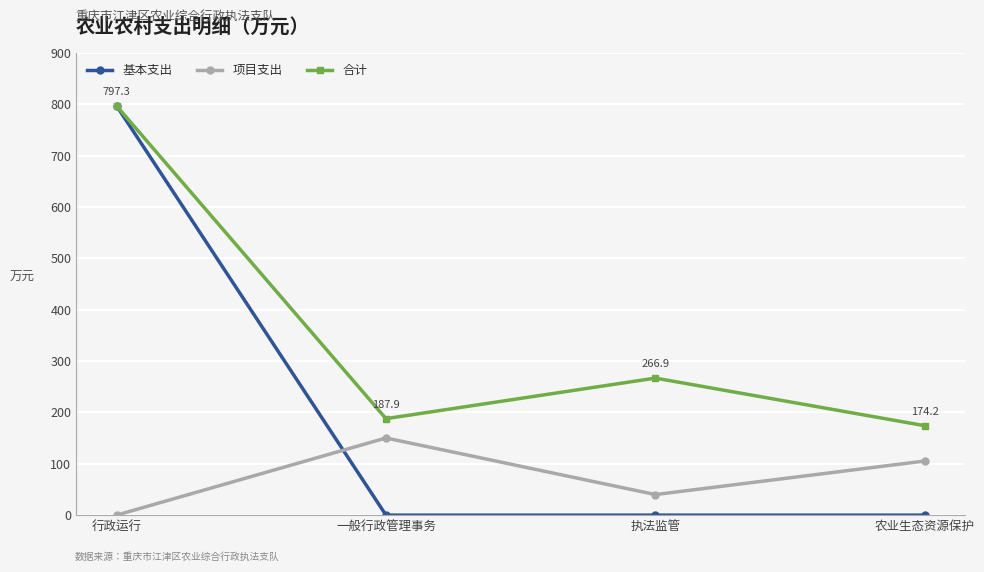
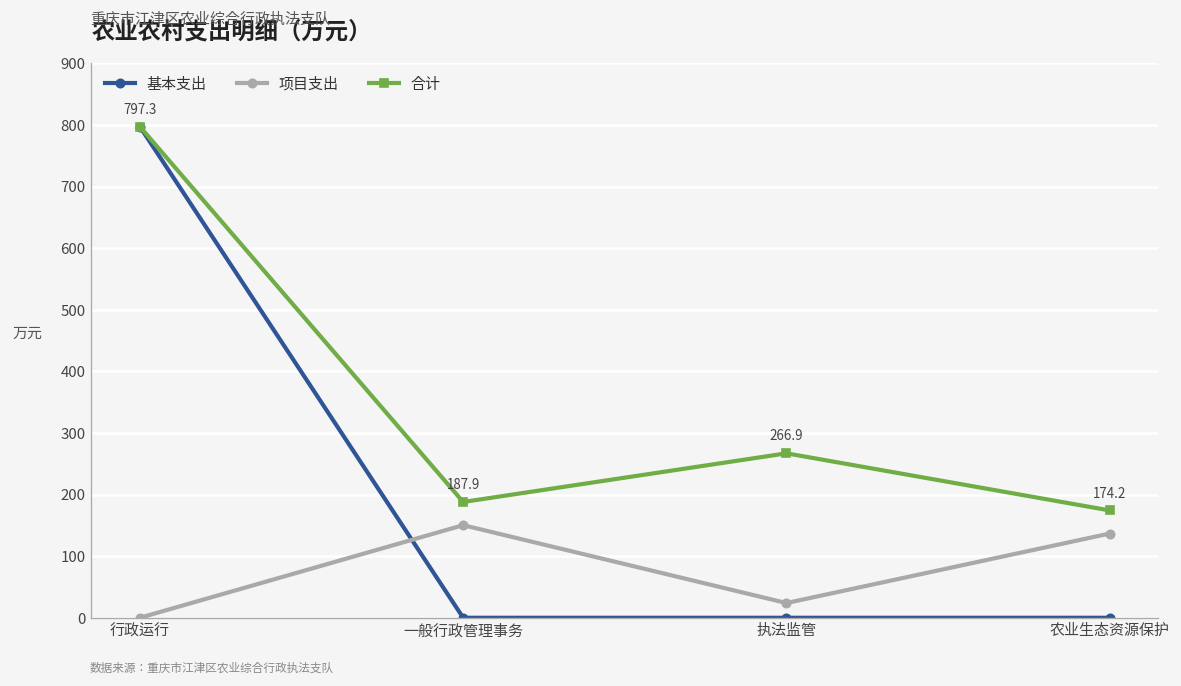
  {
    "基本支出": {
      "一般行政管理事务": 0,
      "执法监管": 0,
      "农业生态资源保护": 0
    },
    "项目支出": {
      "行政运行": 0,
      "一般行政管理事务": 150,
-     "执法监管": 40,
-     "农业生态资源保护": 110
+     "执法监管": 20,
+     "农业生态资源保护": 140
    },
    "合计": {
      "一般行政管理事务": 187.9,
      "执法监管": 266.9,
      "农业生态资源保护": 174.2
    }
  }
